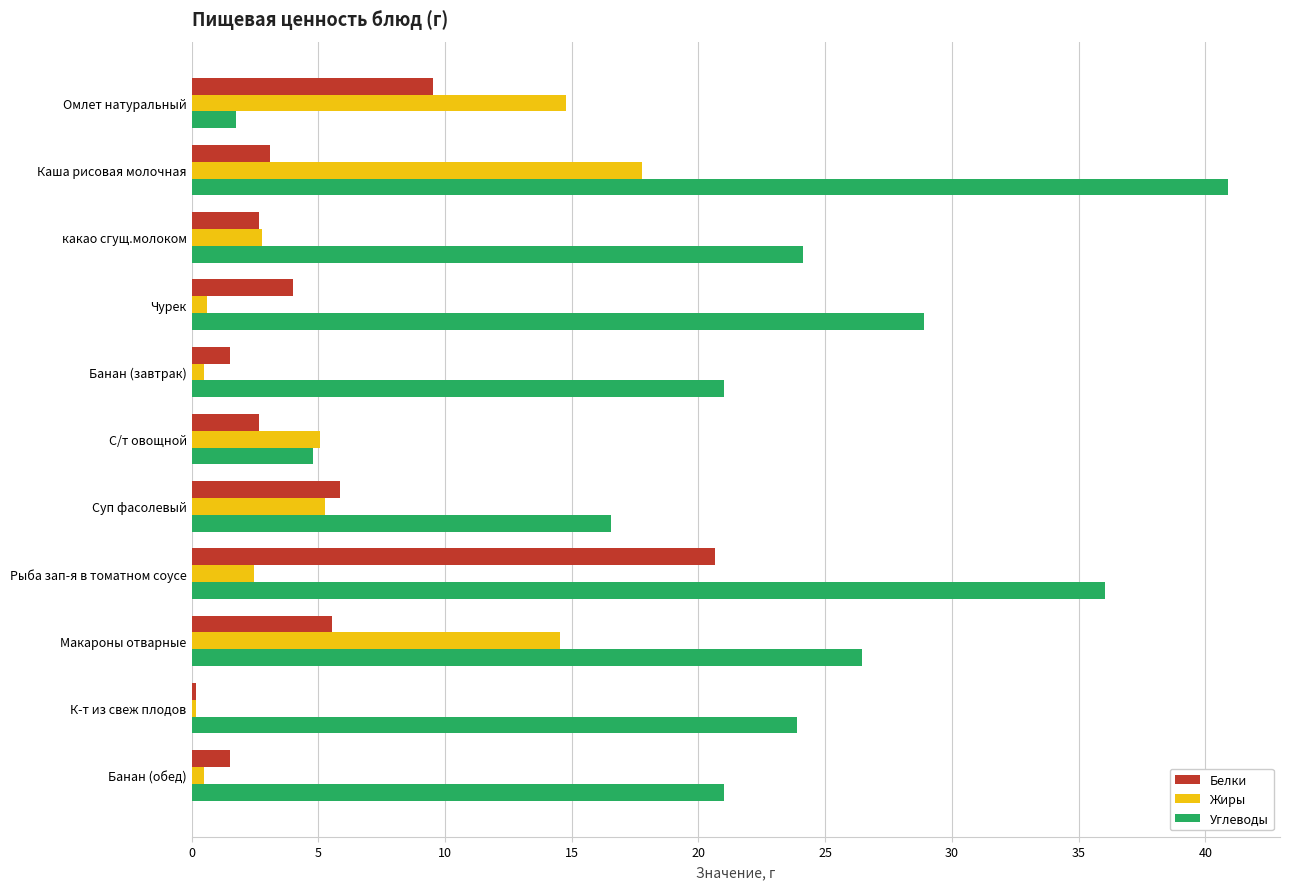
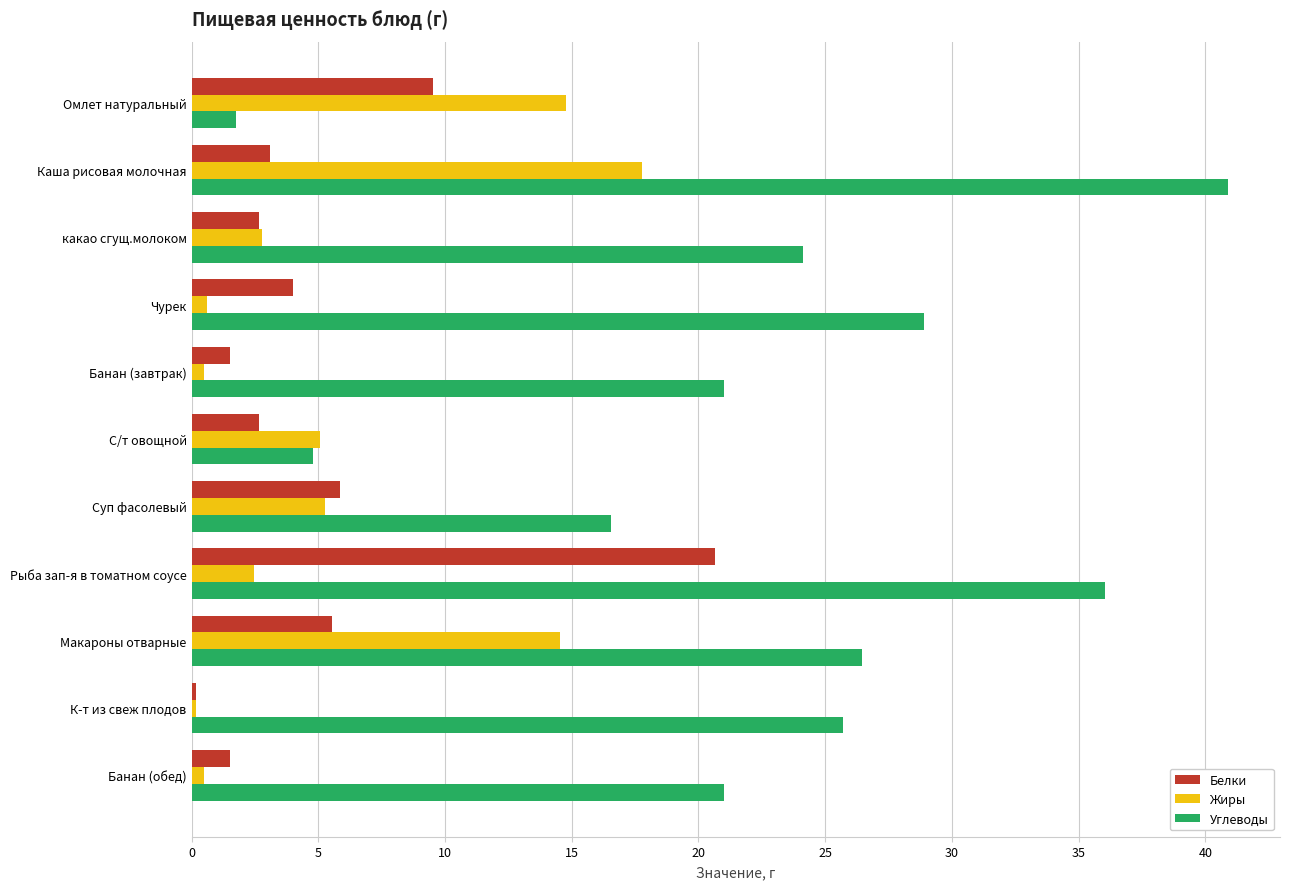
  {
    "Белки": {
      "Омлет натуральный": 9.5,
      "Каша рисовая молочная": 3.1,
      "какао сгущ.молоком": 2.6,
      "Чурек": 4.0,
      "Банан (завтрак)": 1.5,
      "С/т овощной": 2.7,
      "Суп фасолевый": 5.8,
      "Рыба зап-я в томатном соусе": 20.7,
      "Макароны отварные": 5.5,
      "К-т из свеж плодов": 0.2,
      "Банан (обед)": 1.5
    },
    "Жиры": {
      "Омлет натуральный": 14.8,
      "Каша рисовая молочная": 17.8,
      "какао сгущ.молоком": 2.8,
      "Чурек": 0.6,
      "Банан (завтрак)": 0.5,
      "С/т овощной": 5.1,
      "Суп фасолевый": 5.3,
      "Рыба зап-я в томатном соусе": 2.5,
      "Макароны отварные": 14.5,
      "К-т из свеж плодов": 0.2,
      "Банан (обед)": 0.5
    },
    "Углеводы": {
      "Омлет натуральный": 1.8,
      "Каша рисовая молочная": 40.9,
      "какао сгущ.молоком": 24.1,
      "Чурек": 28.9,
      "Банан (завтрак)": 21.0,
      "С/т овощной": 4.8,
      "Суп фасолевый": 16.5,
      "Рыба зап-я в томатном соусе": 36.1,
      "Макароны отварные": 26.5,
-     "К-т из свеж плодов": 23.9,
+     "К-т из свеж плодов": 25.7,
      "Банан (обед)": 21.0
    }
  }
